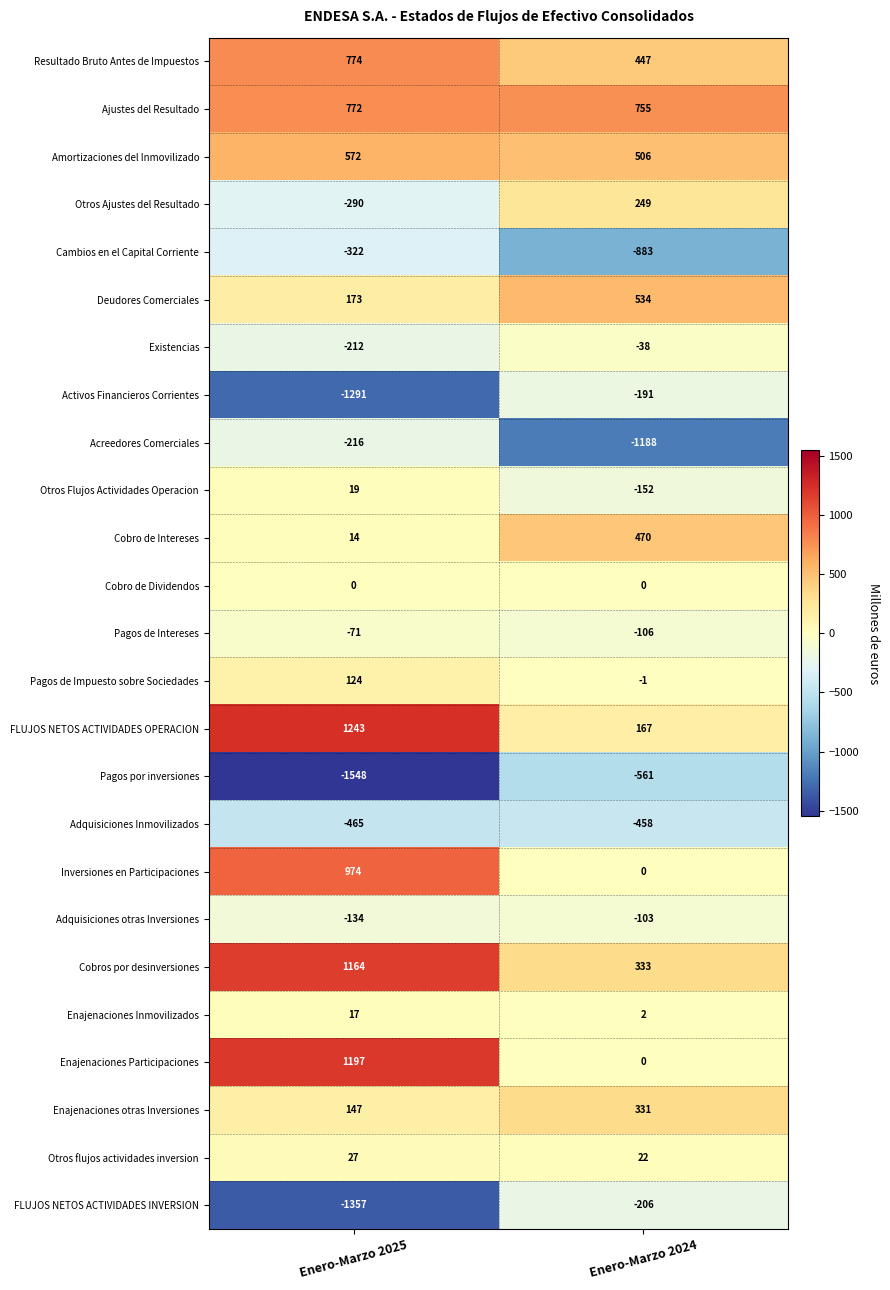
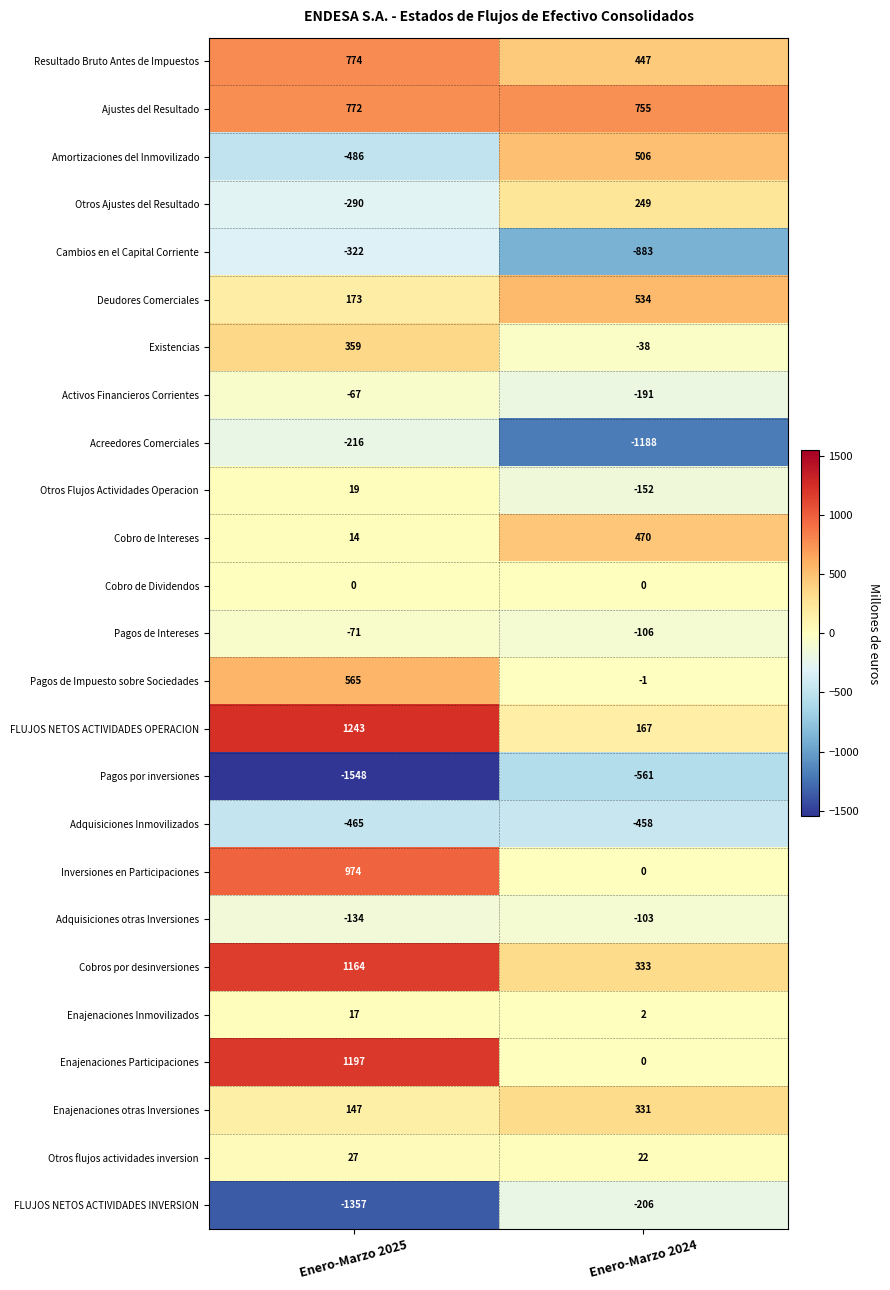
  {
    "Resultado Bruto Antes de Impuestos": {
      "Enero-Marzo 2025": 774,
      "Enero-Marzo 2024": 447
    },
    "Ajustes del Resultado": {
      "Enero-Marzo 2025": 772,
      "Enero-Marzo 2024": 755
    },
    "Amortizaciones del Inmovilizado": {
-     "Enero-Marzo 2025": 572,
+     "Enero-Marzo 2025": -486,
      "Enero-Marzo 2024": 506
    },
    "Otros Ajustes del Resultado": {
      "Enero-Marzo 2025": -290,
      "Enero-Marzo 2024": 249
    },
    "Cambios en el Capital Corriente": {
      "Enero-Marzo 2025": -322,
      "Enero-Marzo 2024": -883
    },
    "Deudores Comerciales": {
      "Enero-Marzo 2025": 173,
      "Enero-Marzo 2024": 534
    },
    "Existencias": {
-     "Enero-Marzo 2025": -212,
+     "Enero-Marzo 2025": 359,
      "Enero-Marzo 2024": -38
    },
    "Activos Financieros Corrientes": {
-     "Enero-Marzo 2025": -1291,
+     "Enero-Marzo 2025": -67,
      "Enero-Marzo 2024": -191
    },
    "Acreedores Comerciales": {
      "Enero-Marzo 2025": -216,
      "Enero-Marzo 2024": -1188
    },
    "Otros Flujos Actividades Operacion": {
      "Enero-Marzo 2025": 19,
      "Enero-Marzo 2024": -152
    },
    "Cobro de Intereses": {
      "Enero-Marzo 2025": 14,
      "Enero-Marzo 2024": 470
    },
    "Cobro de Dividendos": {
      "Enero-Marzo 2025": 0,
      "Enero-Marzo 2024": 0
    },
    "Pagos de Intereses": {
      "Enero-Marzo 2025": -71,
      "Enero-Marzo 2024": -106
    },
    "Pagos de Impuesto sobre Sociedades": {
-     "Enero-Marzo 2025": 124,
+     "Enero-Marzo 2025": 565,
      "Enero-Marzo 2024": -1
    },
    "FLUJOS NETOS ACTIVIDADES OPERACION": {
      "Enero-Marzo 2025": 1243,
      "Enero-Marzo 2024": 167
    },
    "Pagos por inversiones": {
      "Enero-Marzo 2025": -1548,
      "Enero-Marzo 2024": -561
    },
    "Adquisiciones Inmovilizados": {
      "Enero-Marzo 2025": -465,
      "Enero-Marzo 2024": -458
    },
    "Inversiones en Participaciones": {
      "Enero-Marzo 2025": 974,
      "Enero-Marzo 2024": 0
    },
    "Adquisiciones otras Inversiones": {
      "Enero-Marzo 2025": -134,
      "Enero-Marzo 2024": -103
    },
    "Cobros por desinversiones": {
      "Enero-Marzo 2025": 1164,
      "Enero-Marzo 2024": 333
    },
    "Enajenaciones Inmovilizados": {
      "Enero-Marzo 2025": 17,
      "Enero-Marzo 2024": 2
    },
    "Enajenaciones Participaciones": {
      "Enero-Marzo 2025": 1197,
      "Enero-Marzo 2024": 0
    },
    "Enajenaciones otras Inversiones": {
      "Enero-Marzo 2025": 147,
      "Enero-Marzo 2024": 331
    },
    "Otros flujos actividades inversion": {
      "Enero-Marzo 2025": 27,
      "Enero-Marzo 2024": 22
    },
    "FLUJOS NETOS ACTIVIDADES INVERSION": {
      "Enero-Marzo 2025": -1357,
      "Enero-Marzo 2024": -206
    }
  }
